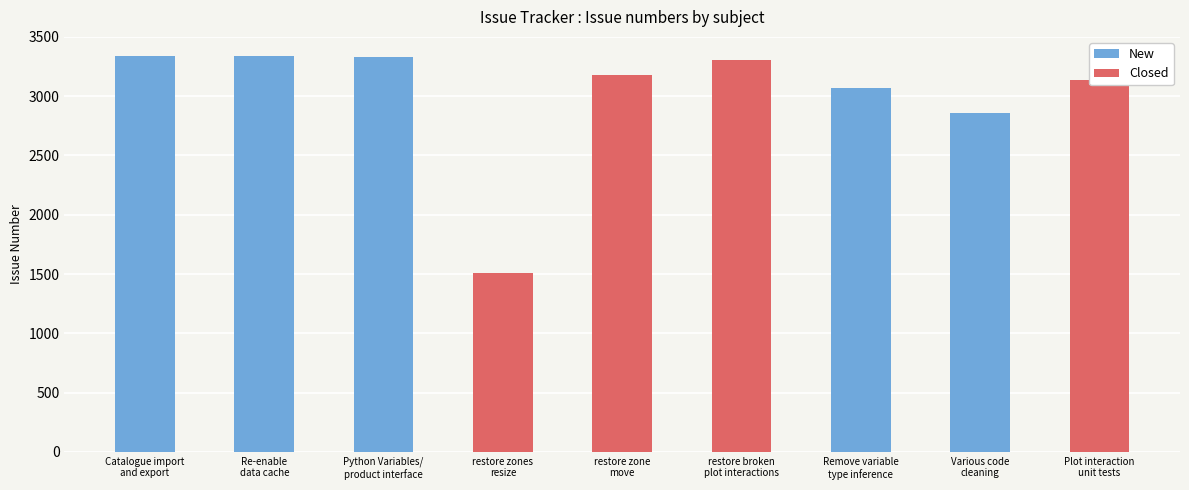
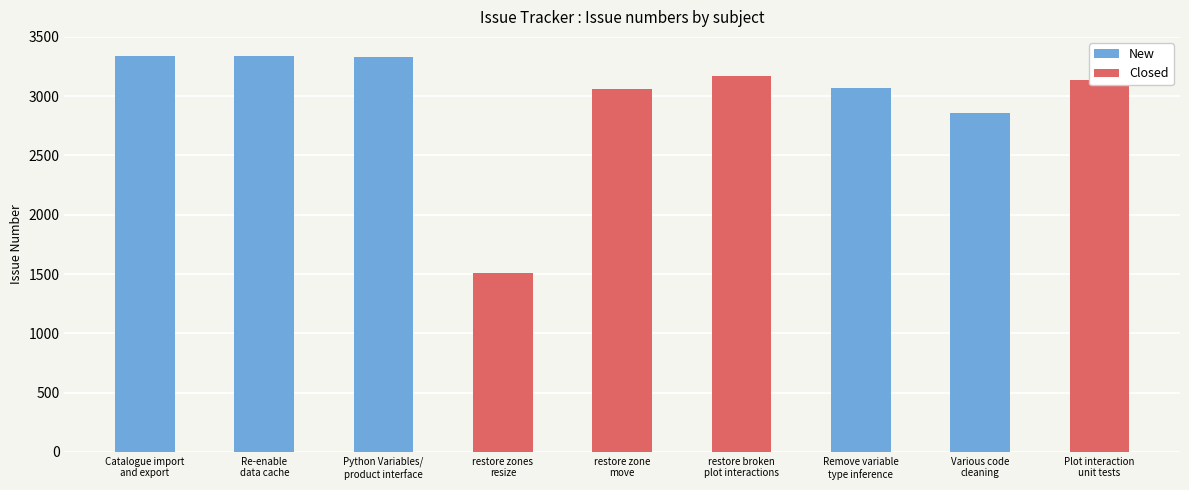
  {
    "New": {
      "Catalogue import and export": 3340,
      "Re-enable data cache": 3340,
      "Python Variables/ product interface": 3330,
      "restore zones resize": 0,
      "restore zone move": 0,
      "restore broken plot interactions": 0,
      "Remove variable type inference": 3070,
      "Various code cleaning": 2860,
      "Plot interaction unit tests": 0
    },
    "Closed": {
      "Catalogue import and export": 0,
      "Re-enable data cache": 0,
      "Python Variables/ product interface": 0,
      "restore zones resize": 1510,
-     "restore zone move": 3180,
-     "restore broken plot interactions": 3310,
+     "restore zone move": 3060,
+     "restore broken plot interactions": 3170,
      "Remove variable type inference": 0,
      "Various code cleaning": 0
    }
  }
